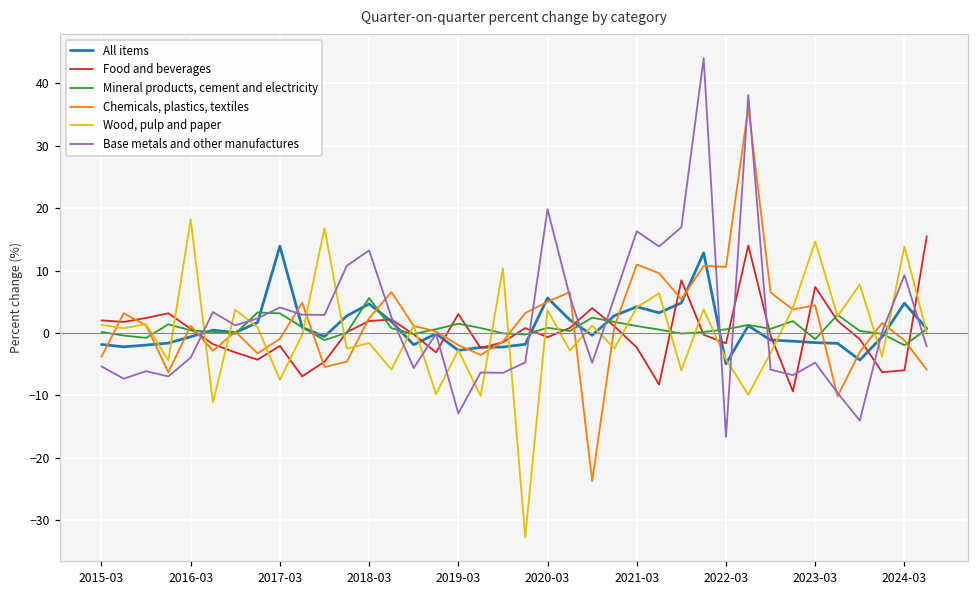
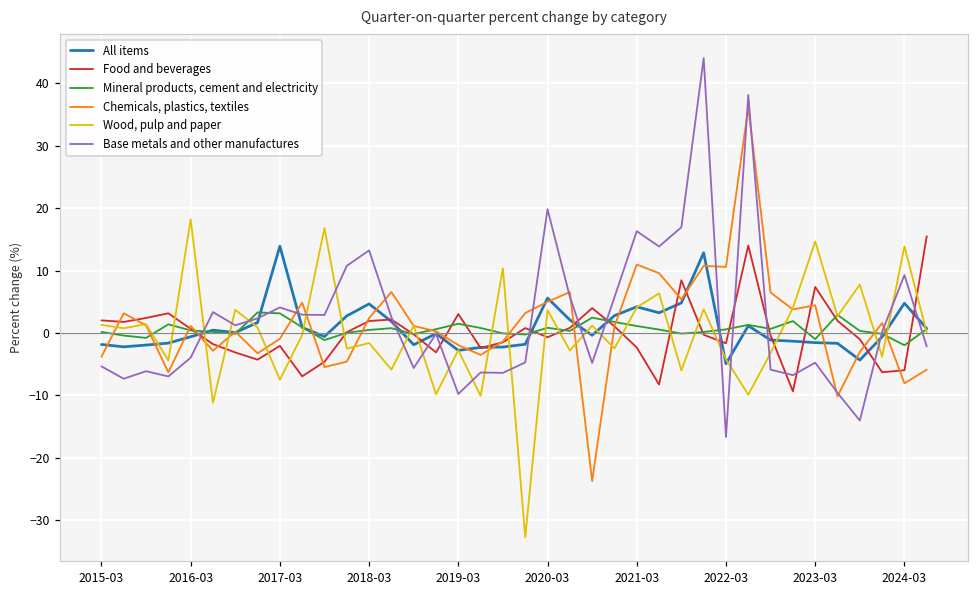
  {
    "All items": {
      "2015-03": -2,
      "2016-03": -1,
      "2017-03": 14,
      "2018-03": 5,
      "2020-03": 6,
      "2022-03": -5,
      "2023-03": -2,
      "2024-03": 5
    },
    "Food and beverages": {
      "2015-03": 2,
      "2017-03": -2,
      "2018-03": 2,
      "2019-03": 3,
      "2020-03": -1,
      "2021-03": -2,
      "2022-03": -2,
      "2023-03": 7,
      "2024-03": -6
    },
    "Mineral products, cement and electricity": {
      "2015-03": 0,
      "2017-03": 3,
-     "2018-03": 6,
+     "2018-03": 0,
      "2019-03": 1,
      "2020-03": 1,
      "2021-03": 1,
      "2022-03": 1,
      "2023-03": -1,
      "2024-03": -2
    },
    "Chemicals, plastics, textiles": {
      "2015-03": -4,
      "2016-03": 1,
      "2017-03": -1,
      "2018-03": 2,
      "2019-03": -2,
      "2020-03": 5,
      "2021-03": 11,
      "2022-03": 11,
      "2023-03": 4,
-     "2024-03": -1
+     "2024-03": -8
    },
    "Wood, pulp and paper": {
      "2015-03": 1,
      "2016-03": 18,
      "2017-03": -7,
      "2018-03": -2,
      "2020-03": 4,
      "2022-03": -4,
      "2023-03": 15,
      "2024-03": 14
    },
    "Base metals and other manufactures": {
      "2015-03": -5,
      "2016-03": -4,
      "2017-03": 4,
      "2018-03": 13,
-     "2019-03": -13,
+     "2019-03": -10,
      "2020-03": 20,
      "2021-03": 16,
      "2022-03": -17,
      "2023-03": -5,
      "2024-03": 9
    }
  }
